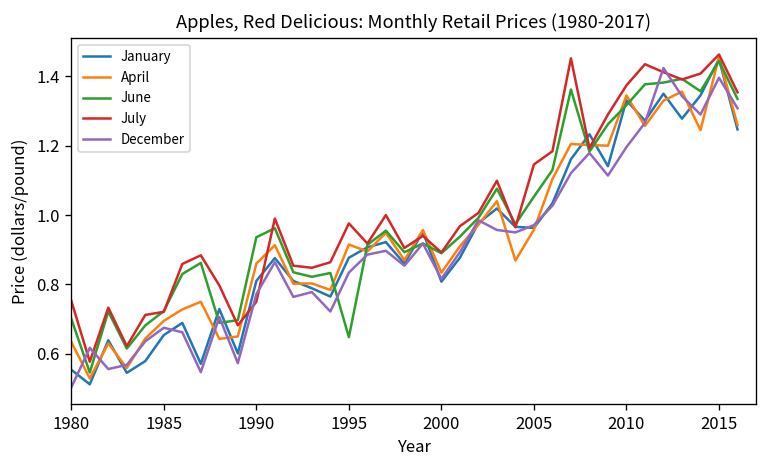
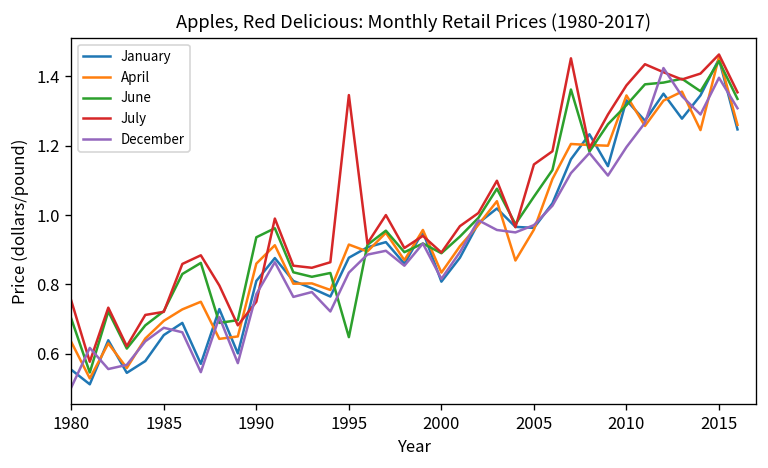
  {
    "January": {
      "1980": 0.55,
      "1985": 0.65,
      "1990": 0.81,
      "1995": 0.88,
      "2010": 1.33
    },
    "April": {
      "1980": 0.63,
      "1985": 0.70,
      "1990": 0.86,
      "1995": 0.92,
      "2000": 0.83,
      "2010": 1.35
    },
    "June": {
      "1980": 0.70,
      "1990": 0.94,
      "1995": 0.65,
      "2005": 1.05,
      "2010": 1.32
    },
    "July": {
      "1980": 0.75,
      "1990": 0.75,
-     "1995": 0.98,
+     "1995": 1.35,
      "2005": 1.15,
      "2010": 1.37
    },
    "December": {
      "1980": 0.50,
      "1985": 0.68,
      "1990": 0.77,
      "1995": 0.83,
      "2010": 1.20,
      "2015": 1.40
    }
  }
